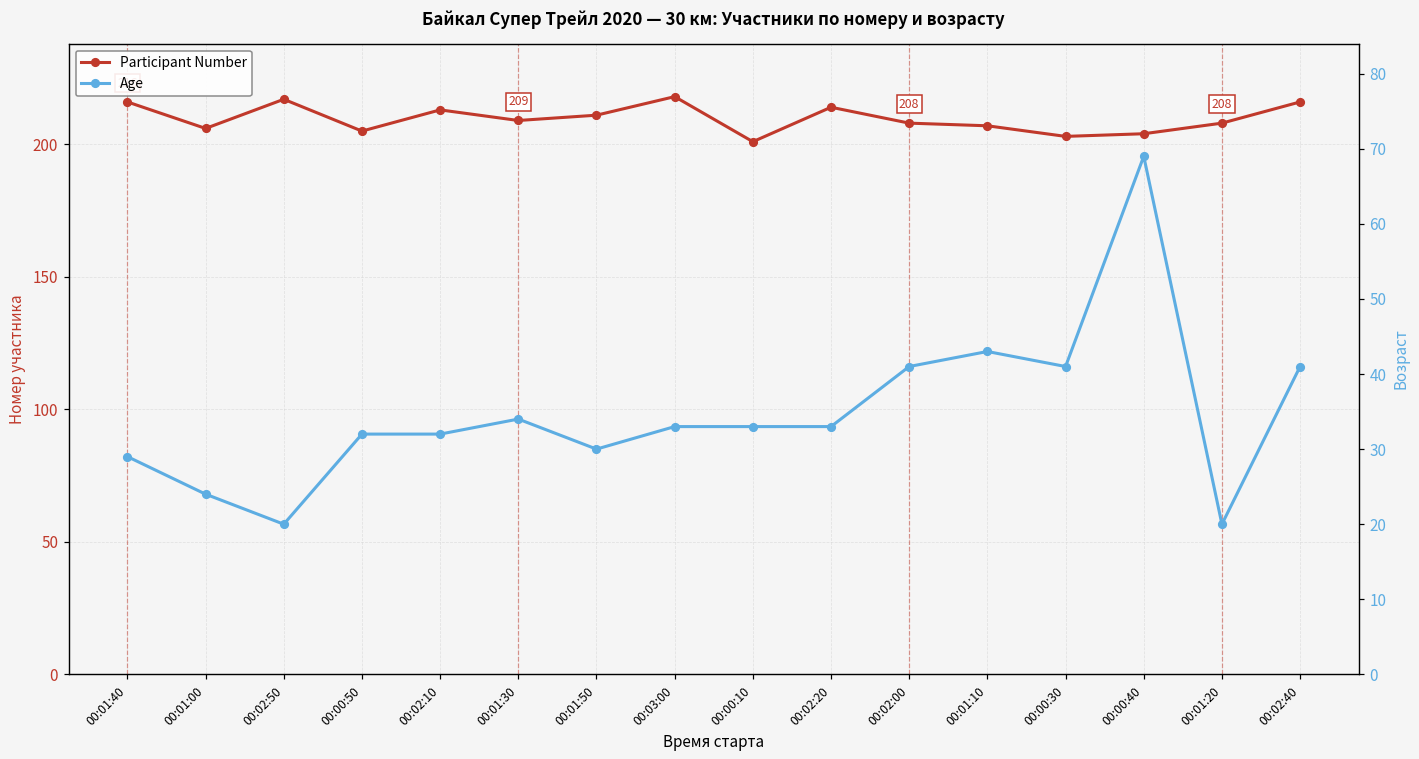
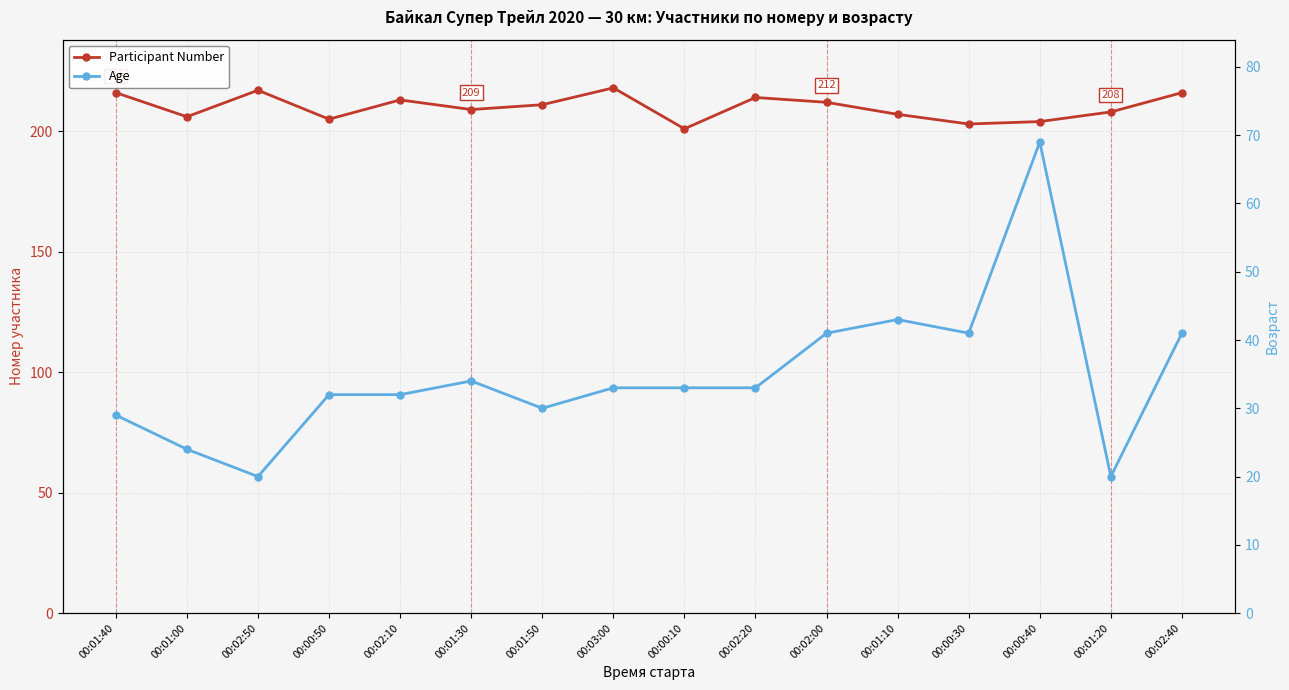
  {
    "Participant Number": {
-     "00:02:00": 208
+     "00:02:00": 212
    }
  }
